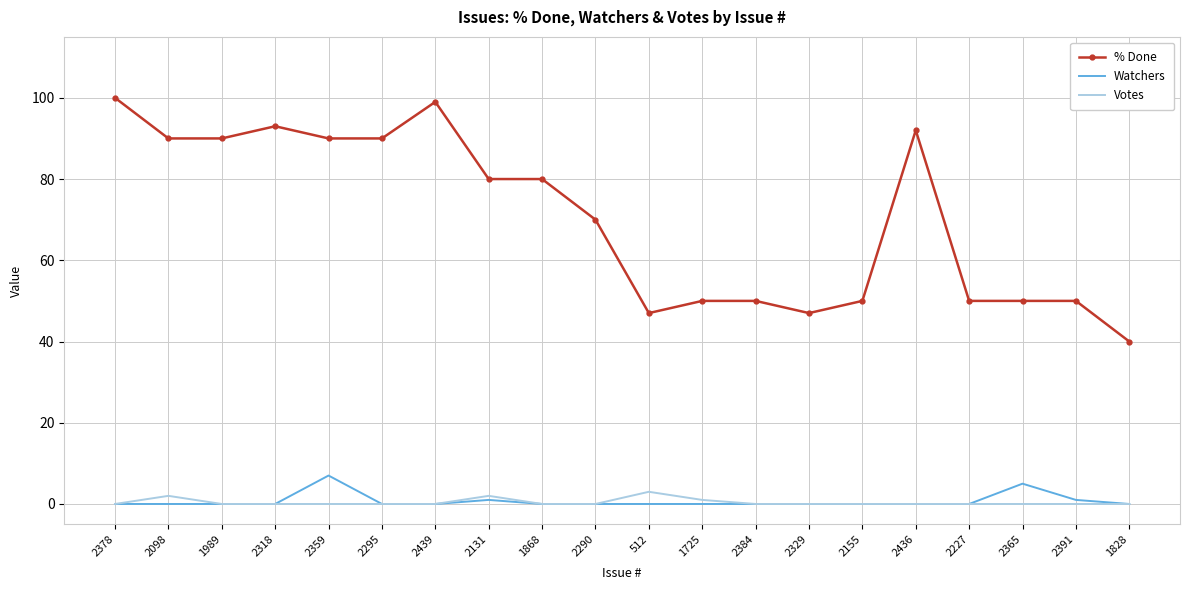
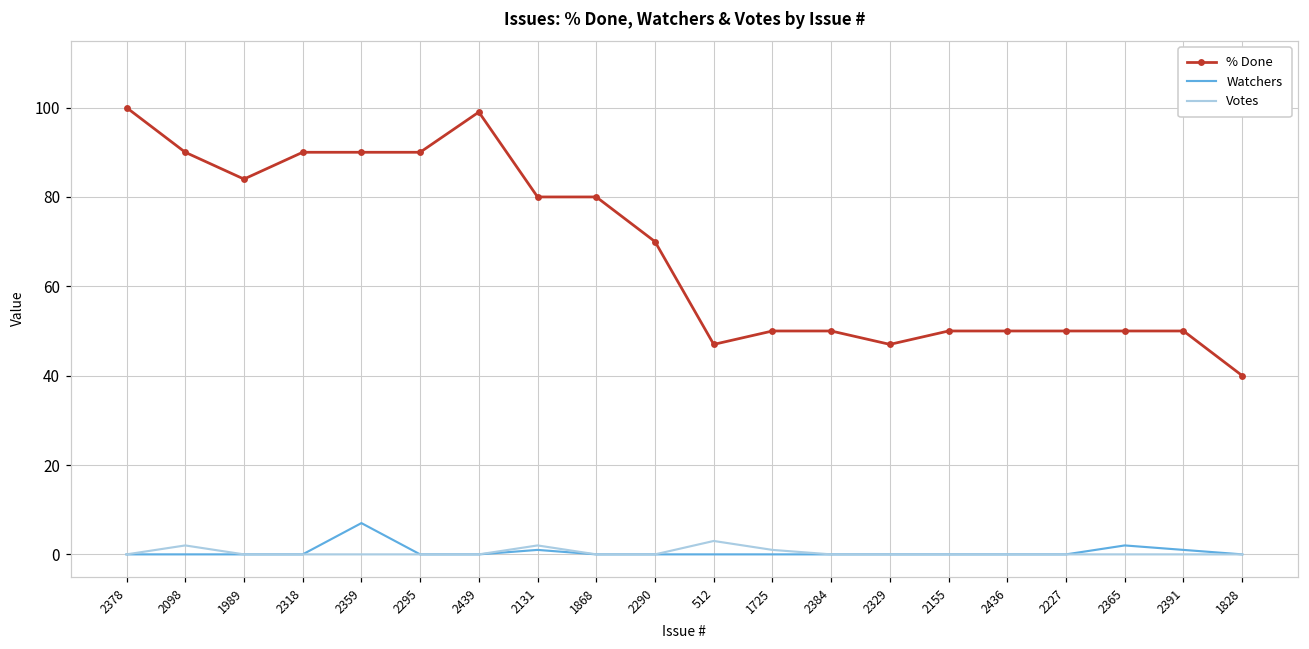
  {
    "% Done": {
      "2378": 100,
      "2098": 90,
-     "1989": 90,
-     "2318": 93,
+     "1989": 84,
+     "2318": 90,
      "2359": 90,
      "2295": 90,
      "2439": 99,
      "2131": 80,
      "1868": 80,
      "2290": 70,
      "512": 47,
      "1725": 50,
      "2384": 50,
      "2329": 47,
      "2155": 50,
-     "2436": 92,
+     "2436": 50,
      "2227": 50,
      "2365": 50,
      "2391": 50,
      "1828": 40
    },
    "Watchers": {
      "2098": 0,
      "2359": 7,
      "2131": 1,
      "512": 0,
      "1725": 0,
-     "2365": 5,
+     "2365": 2,
      "2391": 1
    },
    "Votes": {
      "2098": 2,
      "2359": 0,
      "2131": 2,
      "512": 3,
      "1725": 1,
      "2365": 0,
      "2391": 0
    }
  }
